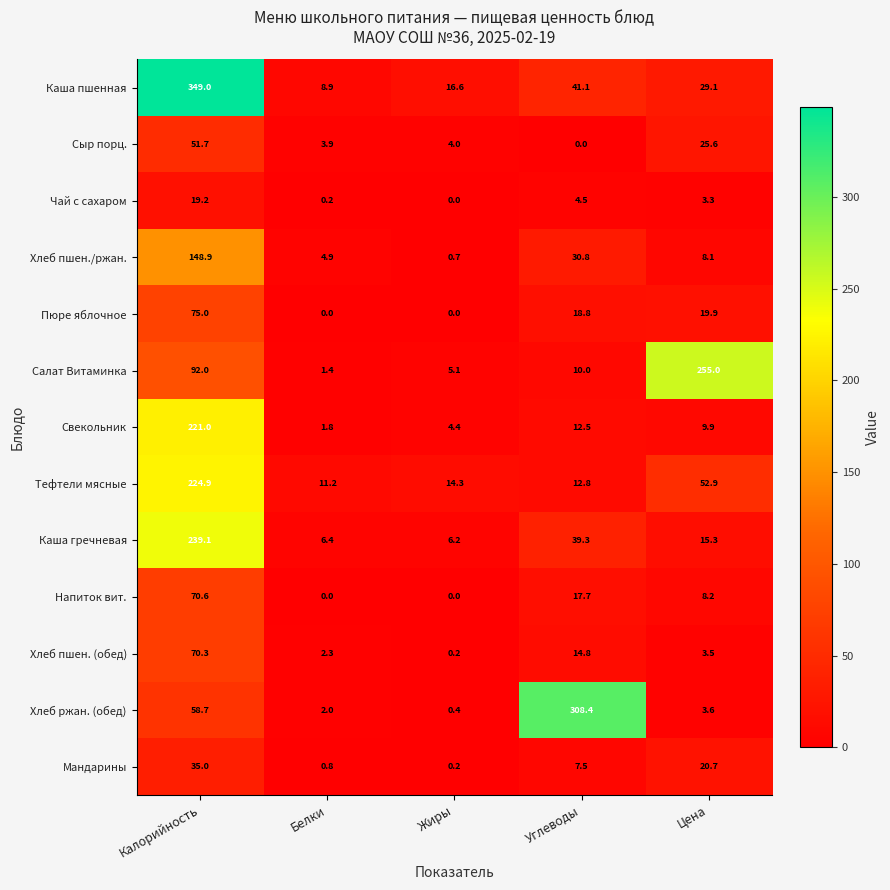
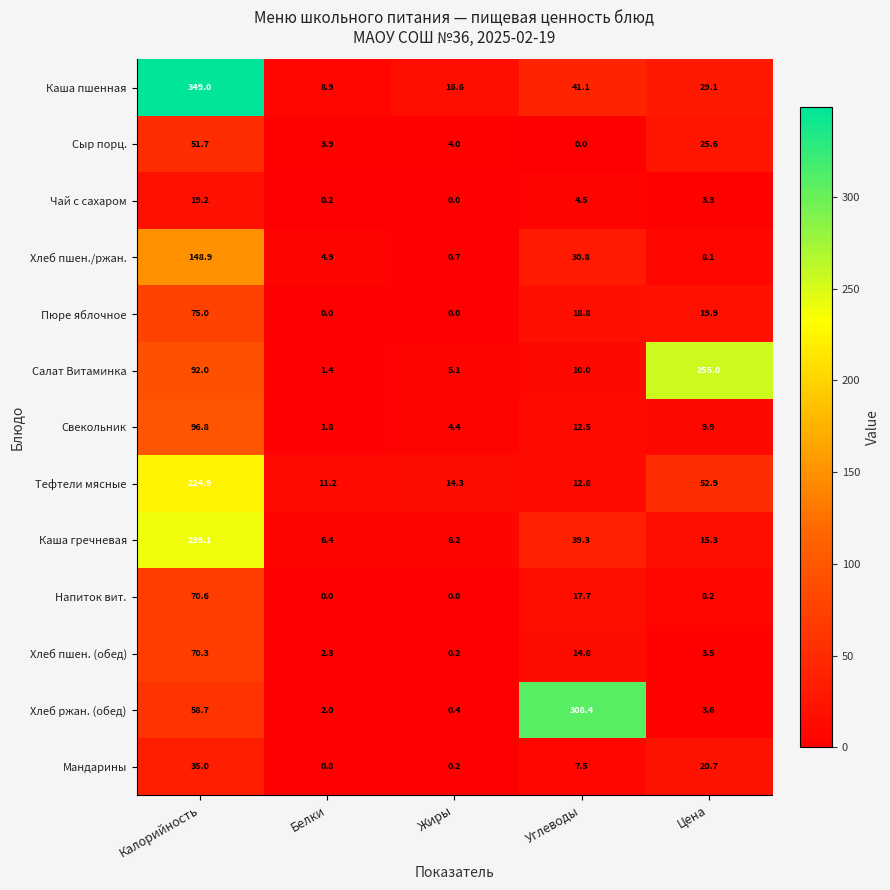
  {
    "Каша пшенная": {
      "Калорийность": 349.0,
      "Белки": 8.9,
      "Жиры": 16.6,
      "Углеводы": 41.1,
      "Цена": 29.1
    },
    "Сыр порц.": {
      "Калорийность": 51.7,
      "Белки": 3.9,
      "Жиры": 4.0,
      "Углеводы": 0.0,
      "Цена": 25.6
    },
    "Чай с сахаром": {
      "Калорийность": 19.2,
      "Белки": 0.2,
      "Жиры": 0.0,
      "Углеводы": 4.5,
      "Цена": 3.3
    },
    "Хлеб пшен./ржан.": {
      "Калорийность": 148.9,
      "Белки": 4.9,
      "Жиры": 0.7,
      "Углеводы": 30.8,
      "Цена": 8.1
    },
    "Пюре яблочное": {
      "Калорийность": 75.0,
      "Белки": 0.0,
      "Жиры": 0.0,
      "Углеводы": 18.8,
      "Цена": 19.9
    },
    "Салат Витаминка": {
      "Калорийность": 92.0,
      "Белки": 1.4,
      "Жиры": 5.1,
      "Углеводы": 10.0,
      "Цена": 255.0
    },
    "Свекольник": {
-     "Калорийность": 221.0,
+     "Калорийность": 96.8,
      "Белки": 1.8,
      "Жиры": 4.4,
      "Углеводы": 12.5,
      "Цена": 9.9
    },
    "Тефтели мясные": {
      "Калорийность": 224.9,
      "Белки": 11.2,
      "Жиры": 14.3,
      "Углеводы": 12.8,
      "Цена": 52.9
    },
    "Каша гречневая": {
      "Калорийность": 239.1,
      "Белки": 6.4,
      "Жиры": 6.2,
      "Углеводы": 39.3,
      "Цена": 15.3
    },
    "Напиток вит.": {
      "Калорийность": 70.6,
      "Белки": 0.0,
      "Жиры": 0.0,
      "Углеводы": 17.7,
      "Цена": 8.2
    },
    "Хлеб пшен. (обед)": {
      "Калорийность": 70.3,
      "Белки": 2.3,
      "Жиры": 0.2,
      "Углеводы": 14.8,
      "Цена": 3.5
    },
    "Хлеб ржан. (обед)": {
      "Калорийность": 58.7,
      "Белки": 2.0,
      "Жиры": 0.4,
      "Углеводы": 308.4,
      "Цена": 3.6
    },
    "Мандарины": {
      "Калорийность": 35.0,
      "Белки": 0.8,
      "Жиры": 0.2,
      "Углеводы": 7.5,
      "Цена": 20.7
    }
  }
